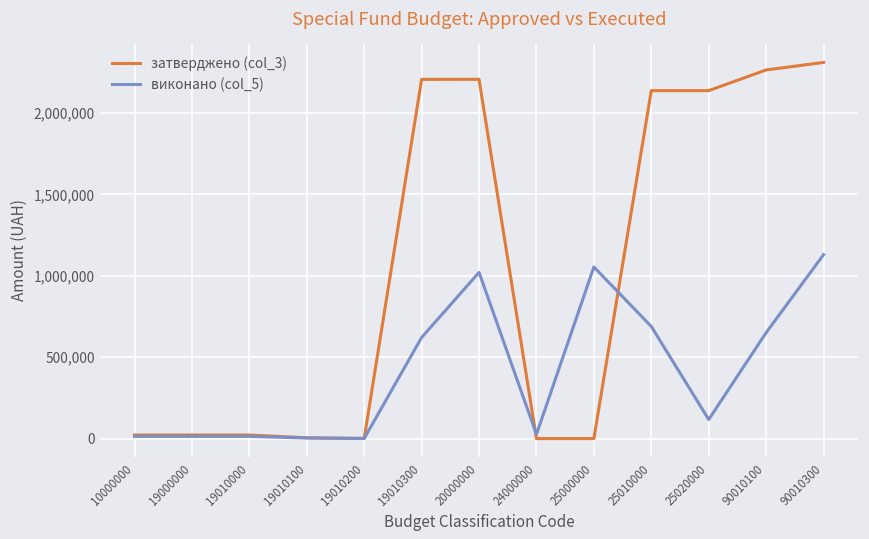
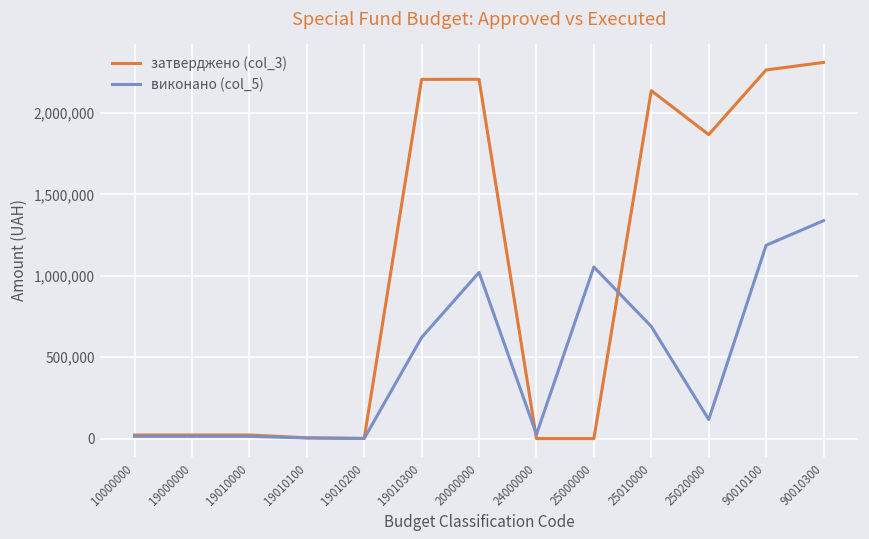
  {
    "затверджено (col_3)": {
      "19010300": "2,210,000",
      "20000000": "2,210,000",
      "24000000": "0",
      "25000000": "0",
      "25010000": "2,140,000",
-     "25020000": "2,140,000",
+     "25020000": "1,870,000",
      "90010100": "2,270,000",
      "90010300": "2,310,000"
    },
    "виконано (col_5)": {
      "19010300": "620,000",
      "20000000": "1,020,000",
      "24000000": "30,000",
      "25000000": "1,050,000",
      "25010000": "690,000",
      "25020000": "120,000",
-     "90010100": "650,000",
-     "90010300": "1,130,000"
+     "90010100": "1,190,000",
+     "90010300": "1,340,000"
    }
  }
